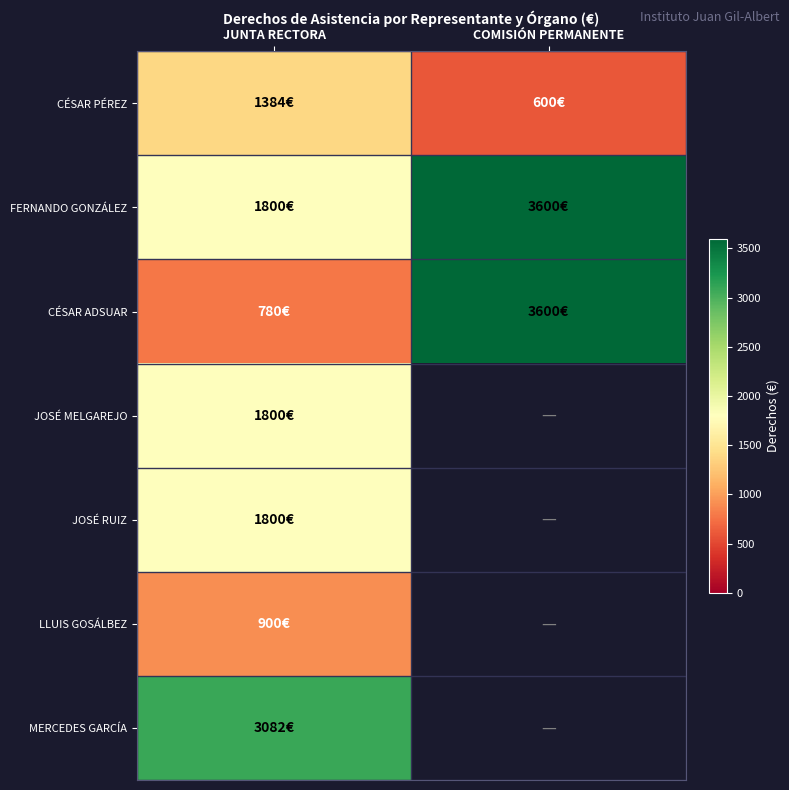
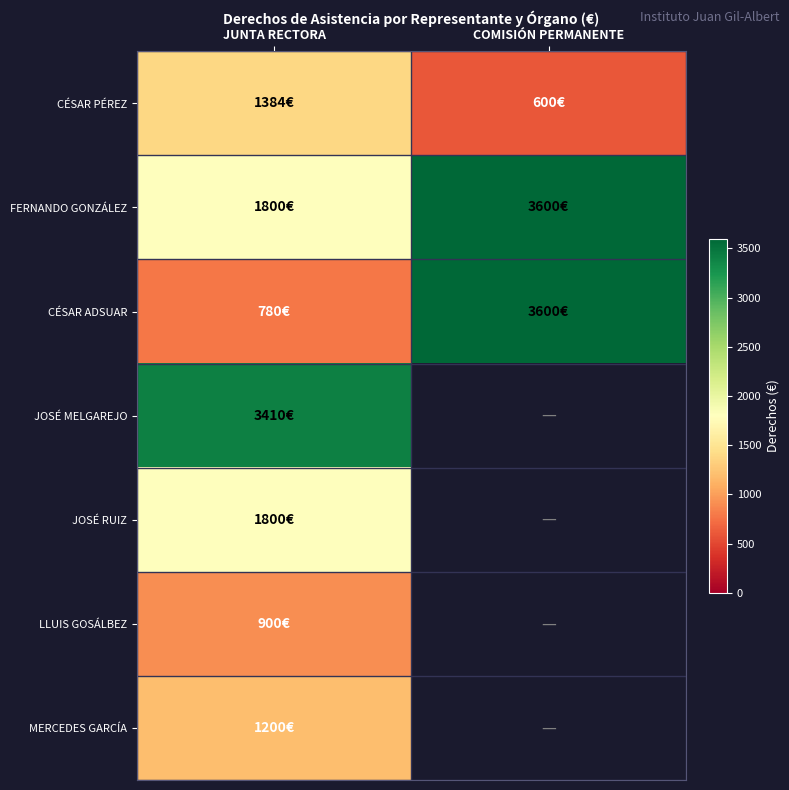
  {
    "CÉSAR PÉREZ": {
      "JUNTA RECTORA": "1384€",
      "COMISIÓN PERMANENTE": "600€"
    },
    "FERNANDO GONZÁLEZ": {
      "JUNTA RECTORA": "1800€",
      "COMISIÓN PERMANENTE": "3600€"
    },
    "CÉSAR ADSUAR": {
      "JUNTA RECTORA": "780€",
      "COMISIÓN PERMANENTE": "3600€"
    },
    "JOSÉ MELGAREJO": {
-     "JUNTA RECTORA": "1800€"
+     "JUNTA RECTORA": "3410€"
    },
    "JOSÉ RUIZ": {
      "JUNTA RECTORA": "1800€"
    },
    "LLUIS GOSÁLBEZ": {
      "JUNTA RECTORA": "900€"
    },
    "MERCEDES GARCÍA": {
-     "JUNTA RECTORA": "3082€"
+     "JUNTA RECTORA": "1200€"
    }
  }
